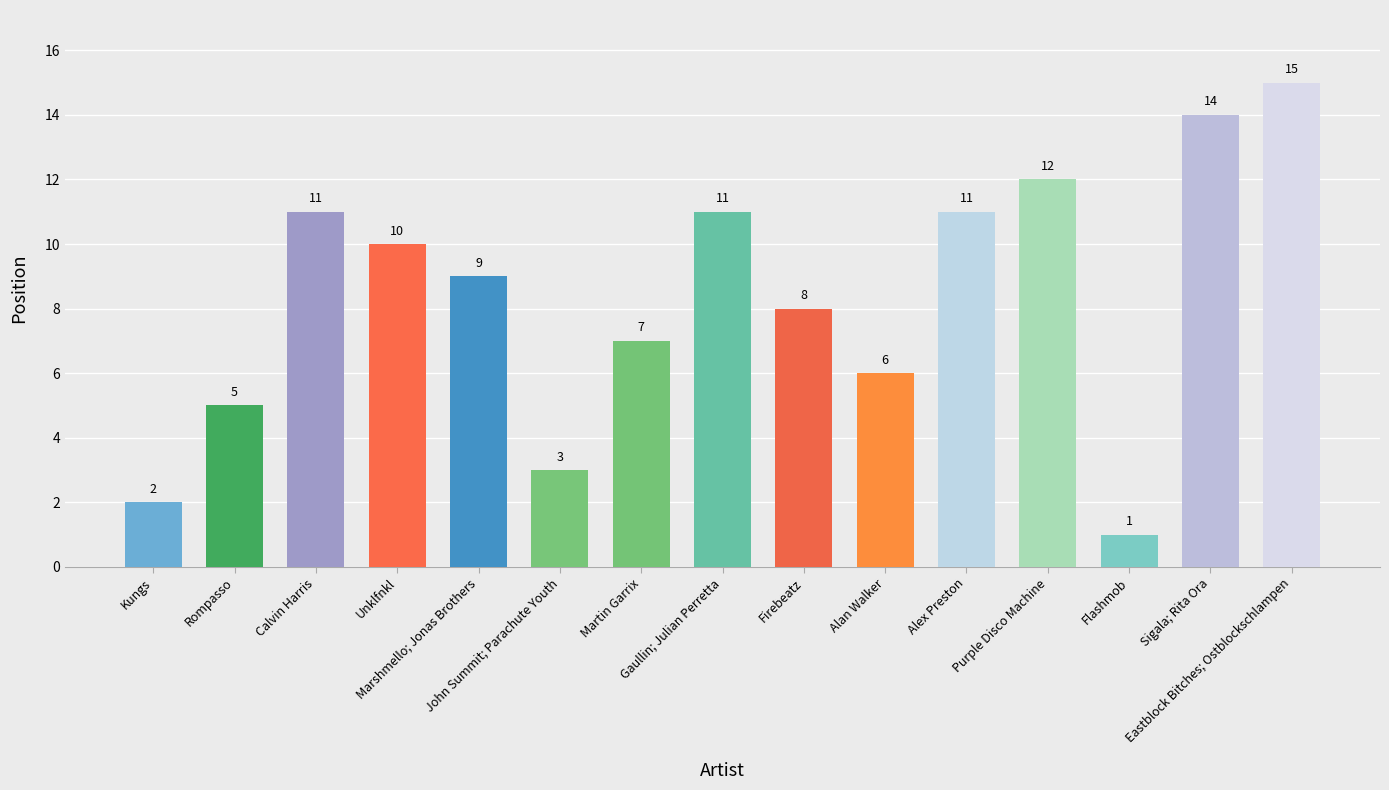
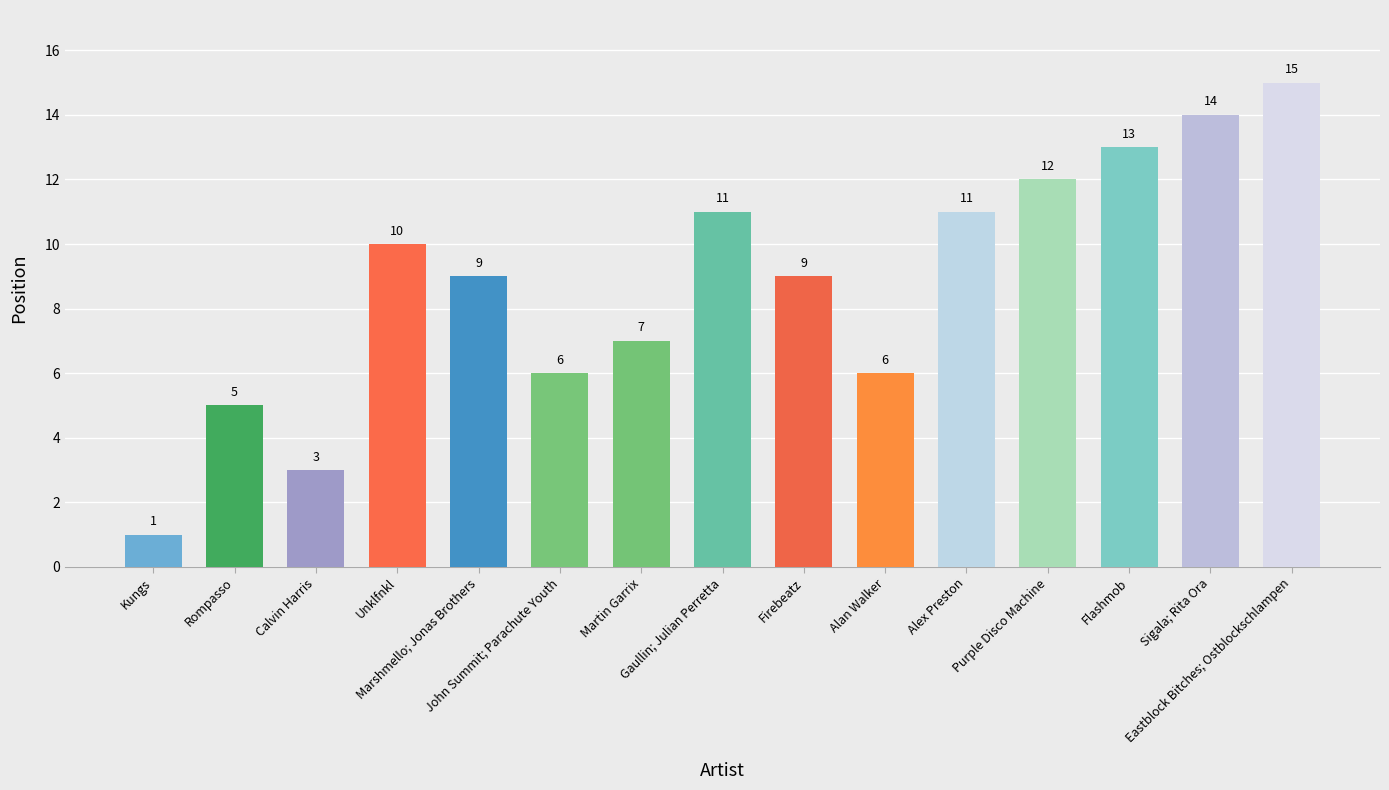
  {
-   "Kungs": 2,
+   "Kungs": 1,
    "Rompasso": 5,
-   "Calvin Harris": 11,
+   "Calvin Harris": 3,
    "Unklfnkl": 10,
    "Marshmello; Jonas Brothers": 9,
-   "John Summit; Parachute Youth": 3,
+   "John Summit; Parachute Youth": 6,
    "Martin Garrix": 7,
    "Gaullin; Julian Perretta": 11,
-   "Firebeatz": 8,
+   "Firebeatz": 9,
    "Alan Walker": 6,
    "Alex Preston": 11,
    "Purple Disco Machine": 12,
-   "Flashmob": 1,
+   "Flashmob": 13,
    "Sigala; Rita Ora": 14,
    "Eastblock Bitches; Ostblockschlampen": 15
  }
